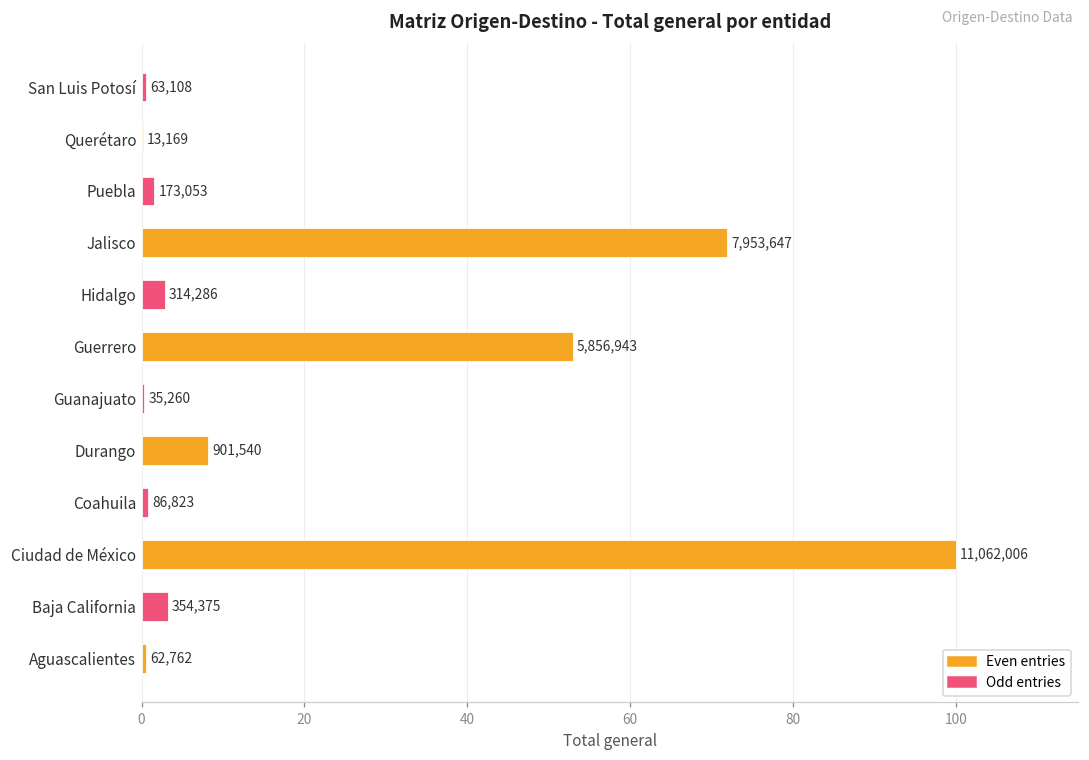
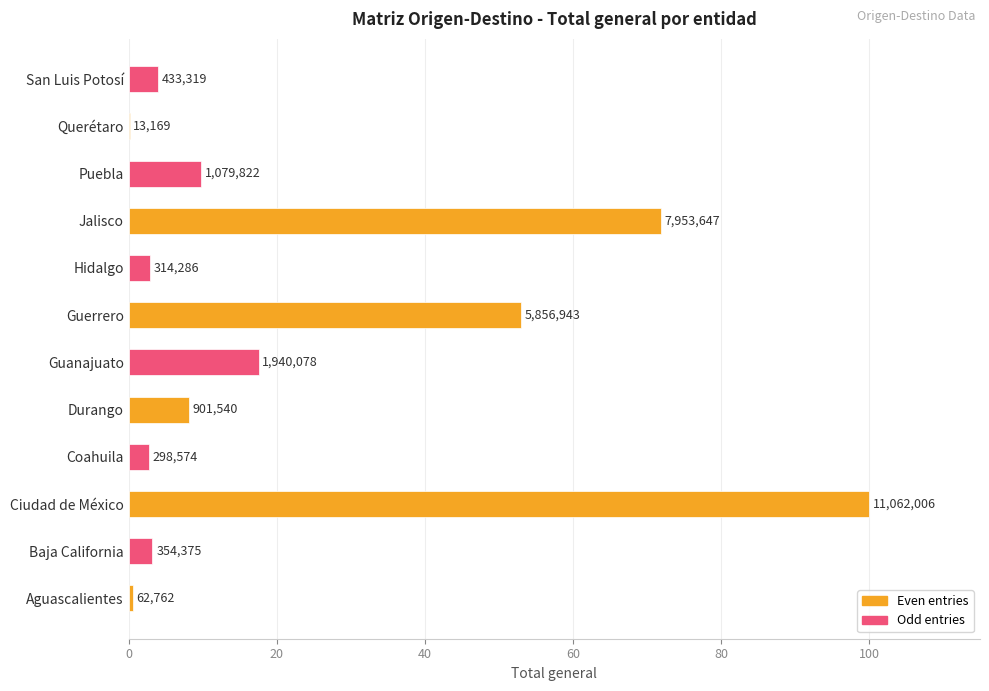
  {
-   "San Luis Potosí": "63,108",
-   "Puebla": "173,053",
-   "Guanajuato": "35,260",
-   "Coahuila": "86,823"
+   "San Luis Potosí": "433,319",
+   "Puebla": "1,079,822",
+   "Guanajuato": "1,940,078",
+   "Coahuila": "298,574"
  }
